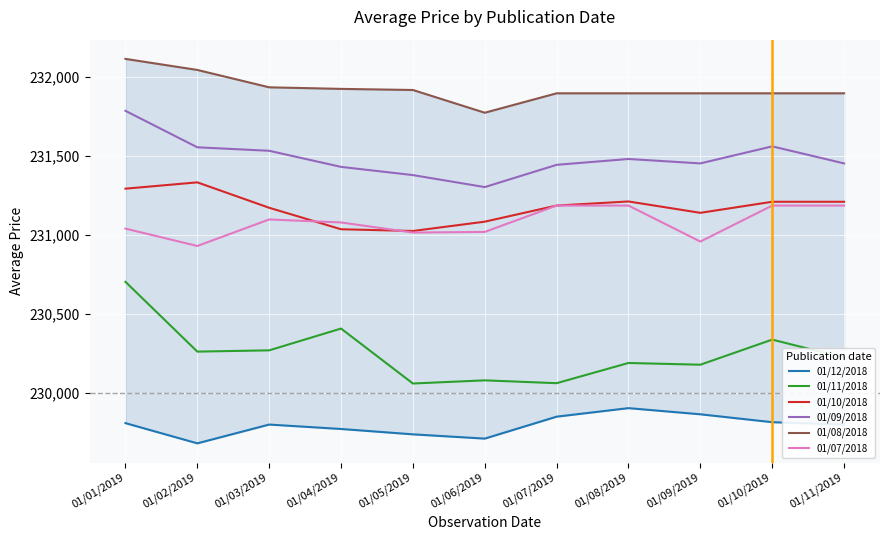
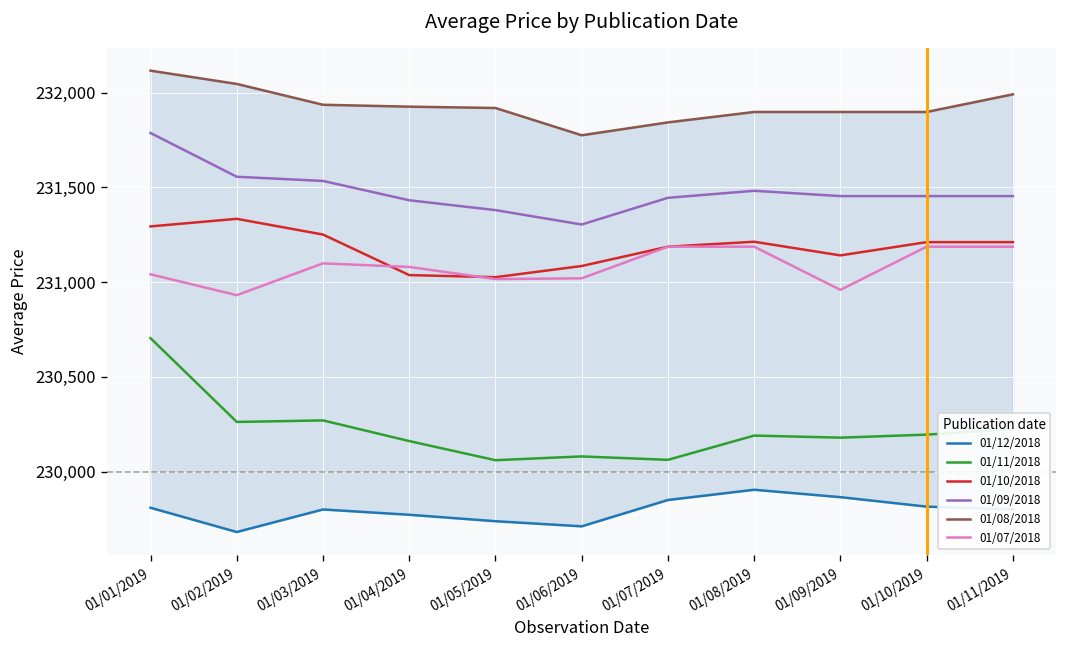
  {
    "01/12/2018": {
      "01/01/2019": "229,810",
      "01/02/2019": "229,680",
      "01/03/2019": "229,800",
      "01/04/2019": "229,770",
      "01/05/2019": "229,740",
      "01/06/2019": "229,710",
      "01/07/2019": "229,850",
      "01/08/2019": "229,900",
      "01/09/2019": "229,870",
      "01/10/2019": "229,820"
    },
    "01/11/2018": {
      "01/01/2019": "230,700",
      "01/02/2019": "230,260",
      "01/03/2019": "230,270",
-     "01/04/2019": "230,410",
+     "01/04/2019": "230,160",
      "01/05/2019": "230,060",
      "01/06/2019": "230,080",
      "01/07/2019": "230,060",
      "01/08/2019": "230,190",
      "01/09/2019": "230,180",
-     "01/10/2019": "230,340"
+     "01/10/2019": "230,200"
    },
    "01/10/2018": {
      "01/01/2019": "231,290",
      "01/02/2019": "231,330",
-     "01/03/2019": "231,170",
+     "01/03/2019": "231,250",
      "01/04/2019": "231,040",
      "01/06/2019": "231,090",
      "01/08/2019": "231,210",
      "01/09/2019": "231,140",
      "01/10/2019": "231,210",
      "01/11/2019": "231,210"
    },
    "01/09/2018": {
      "01/01/2019": "231,790",
      "01/02/2019": "231,560",
      "01/03/2019": "231,530",
      "01/04/2019": "231,430",
      "01/05/2019": "231,380",
      "01/06/2019": "231,300",
      "01/07/2019": "231,450",
      "01/08/2019": "231,480",
      "01/09/2019": "231,450",
-     "01/10/2019": "231,560",
+     "01/10/2019": "231,450",
      "01/11/2019": "231,450"
    },
    "01/08/2018": {
      "01/01/2019": "232,120",
      "01/02/2019": "232,050",
      "01/03/2019": "231,940",
      "01/04/2019": "231,930",
      "01/05/2019": "231,920",
      "01/06/2019": "231,780",
-     "01/07/2019": "231,900",
+     "01/07/2019": "231,840",
      "01/08/2019": "231,900",
      "01/09/2019": "231,900",
      "01/10/2019": "231,900",
-     "01/11/2019": "231,900"
+     "01/11/2019": "231,990"
    },
    "01/07/2018": {
      "01/01/2019": "231,040",
      "01/02/2019": "230,930",
      "01/03/2019": "231,100",
      "01/04/2019": "231,080",
      "01/06/2019": "231,020",
      "01/08/2019": "231,190",
      "01/09/2019": "230,960",
      "01/10/2019": "231,190",
      "01/11/2019": "231,190"
    }
  }
